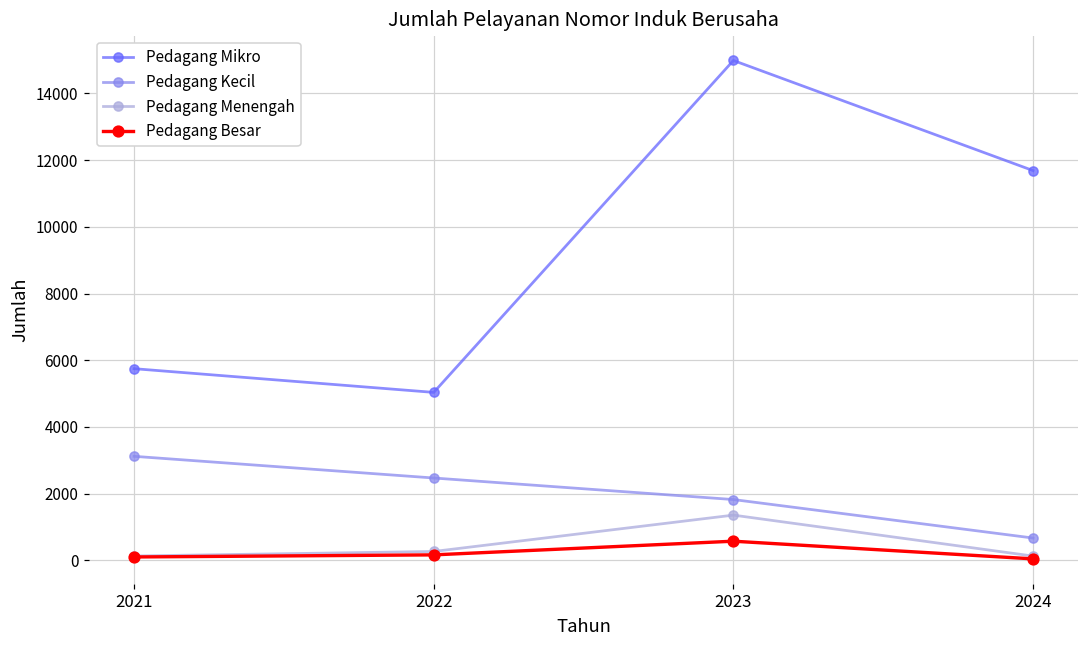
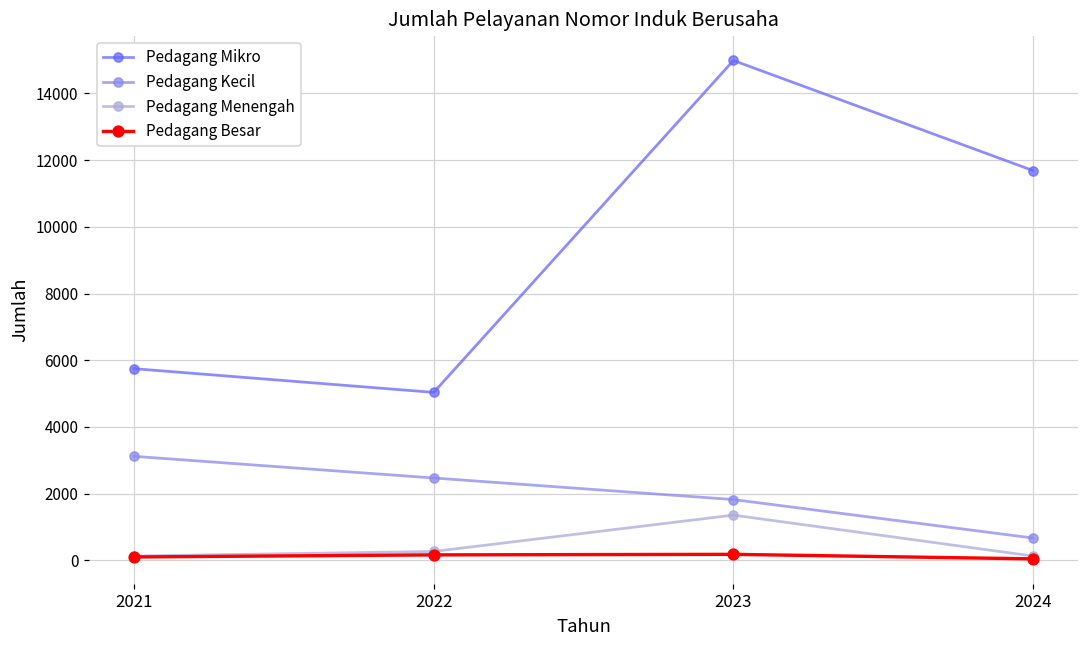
  {
    "Pedagang Besar": {
      "2022": 200,
-     "2023": 600,
+     "2023": 200,
      "2024": 0
    }
  }
